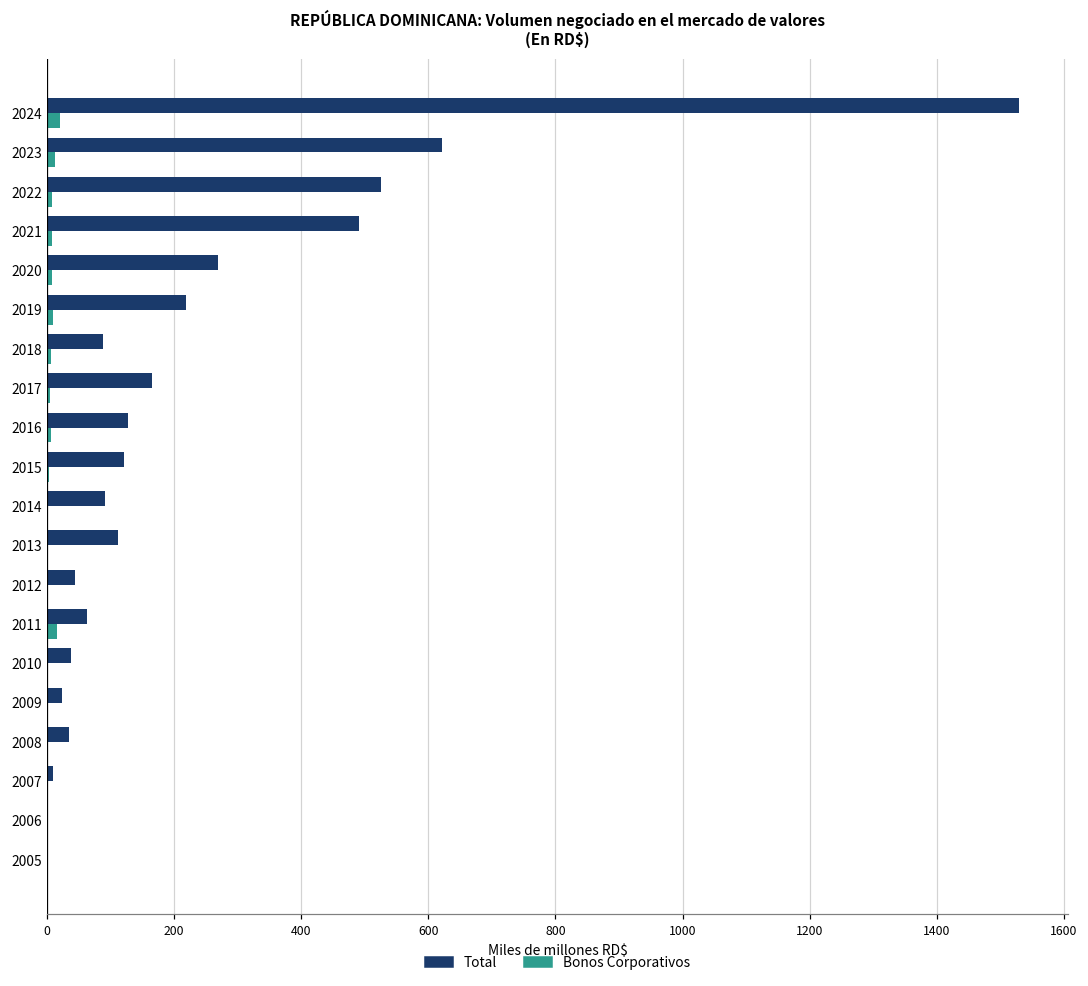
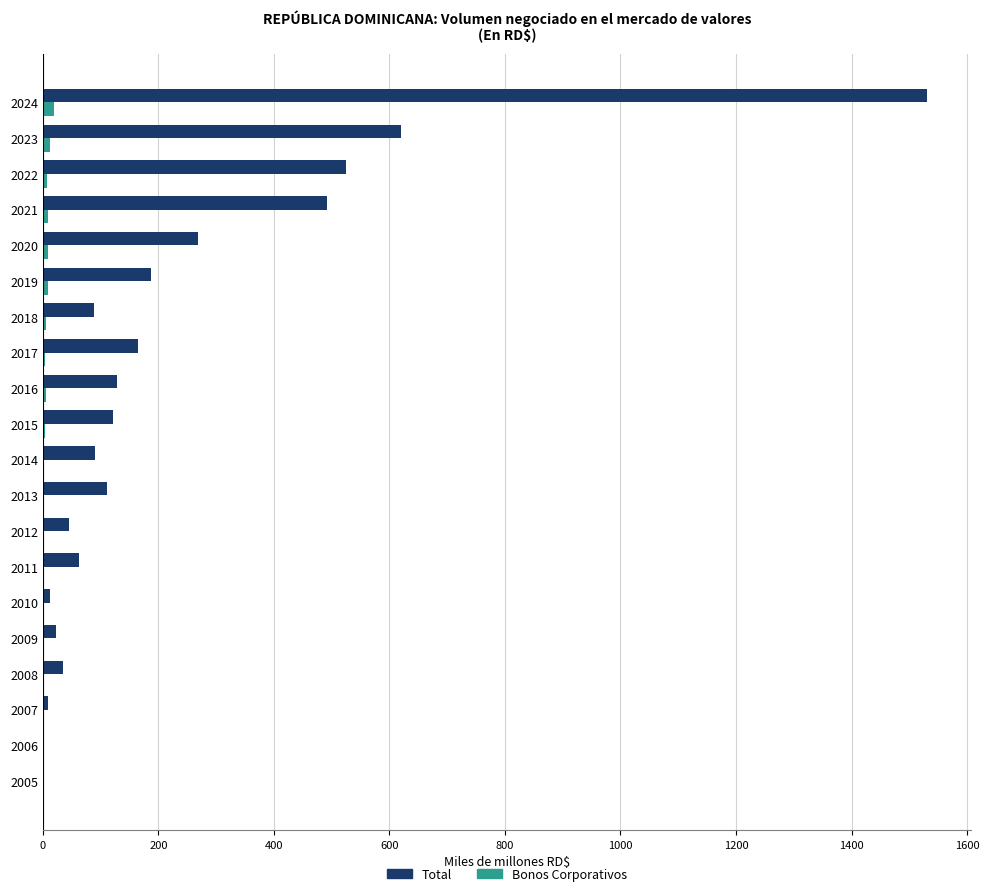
  {
    "Total": {
      "2024": 1530,
      "2023": 620,
      "2022": 520,
      "2021": 490,
      "2020": 270,
-     "2019": 220,
+     "2019": 190,
      "2018": 90,
      "2017": 170,
      "2016": 130,
      "2015": 120,
      "2014": 90,
      "2013": 110,
      "2012": 40,
      "2011": 60,
-     "2010": 40,
+     "2010": 10,
      "2009": 20,
      "2008": 30,
      "2007": 10
    },
    "Bonos Corporativos": {
      "2024": 20,
      "2023": 10,
      "2022": 10,
      "2021": 10,
      "2020": 10,
      "2019": 10,
      "2018": 10,
      "2017": 0,
      "2016": 10,
-     "2011": 20,
+     "2011": 0,
      "2005": 0
    }
  }
